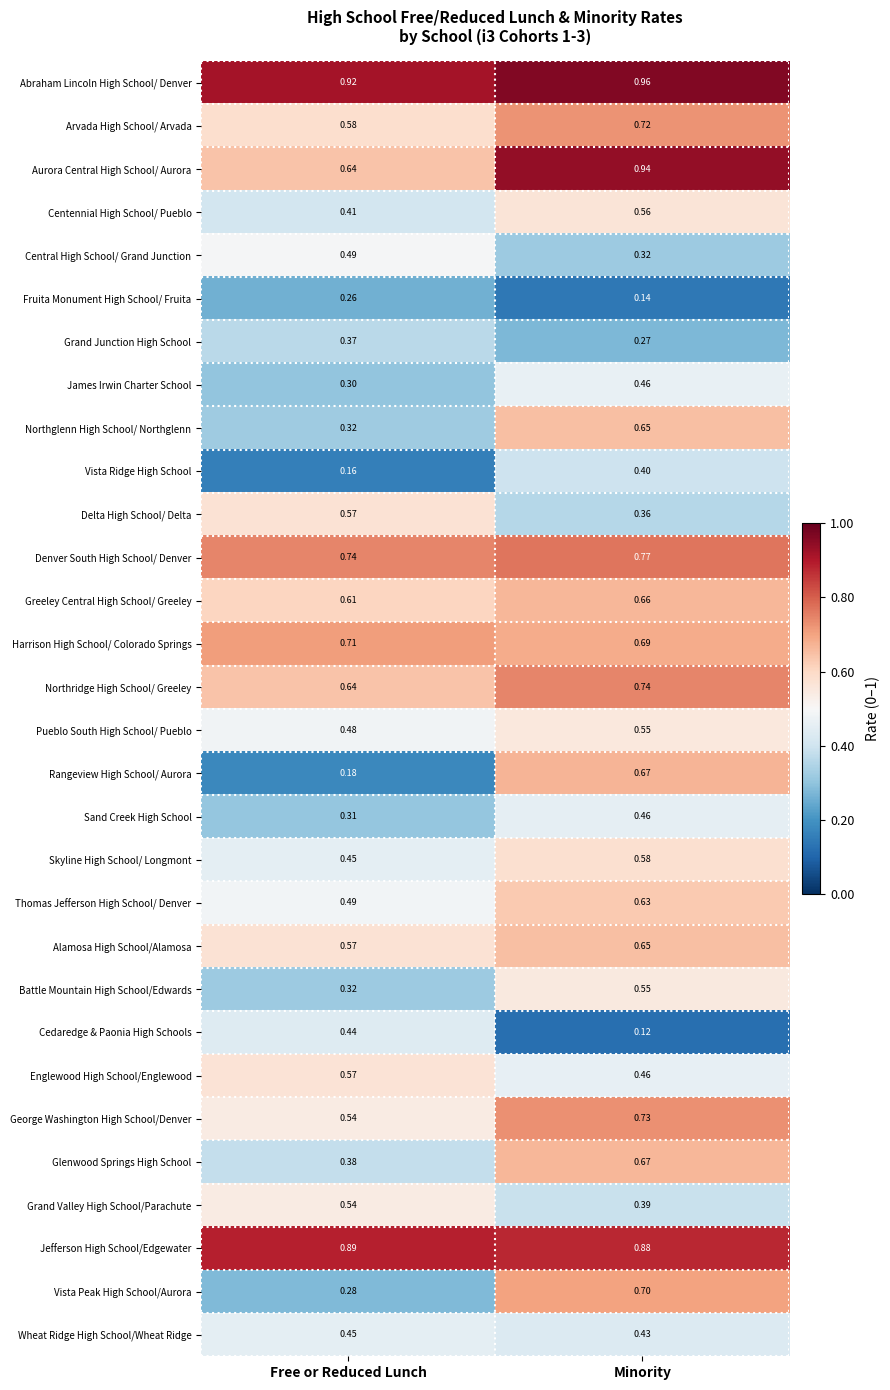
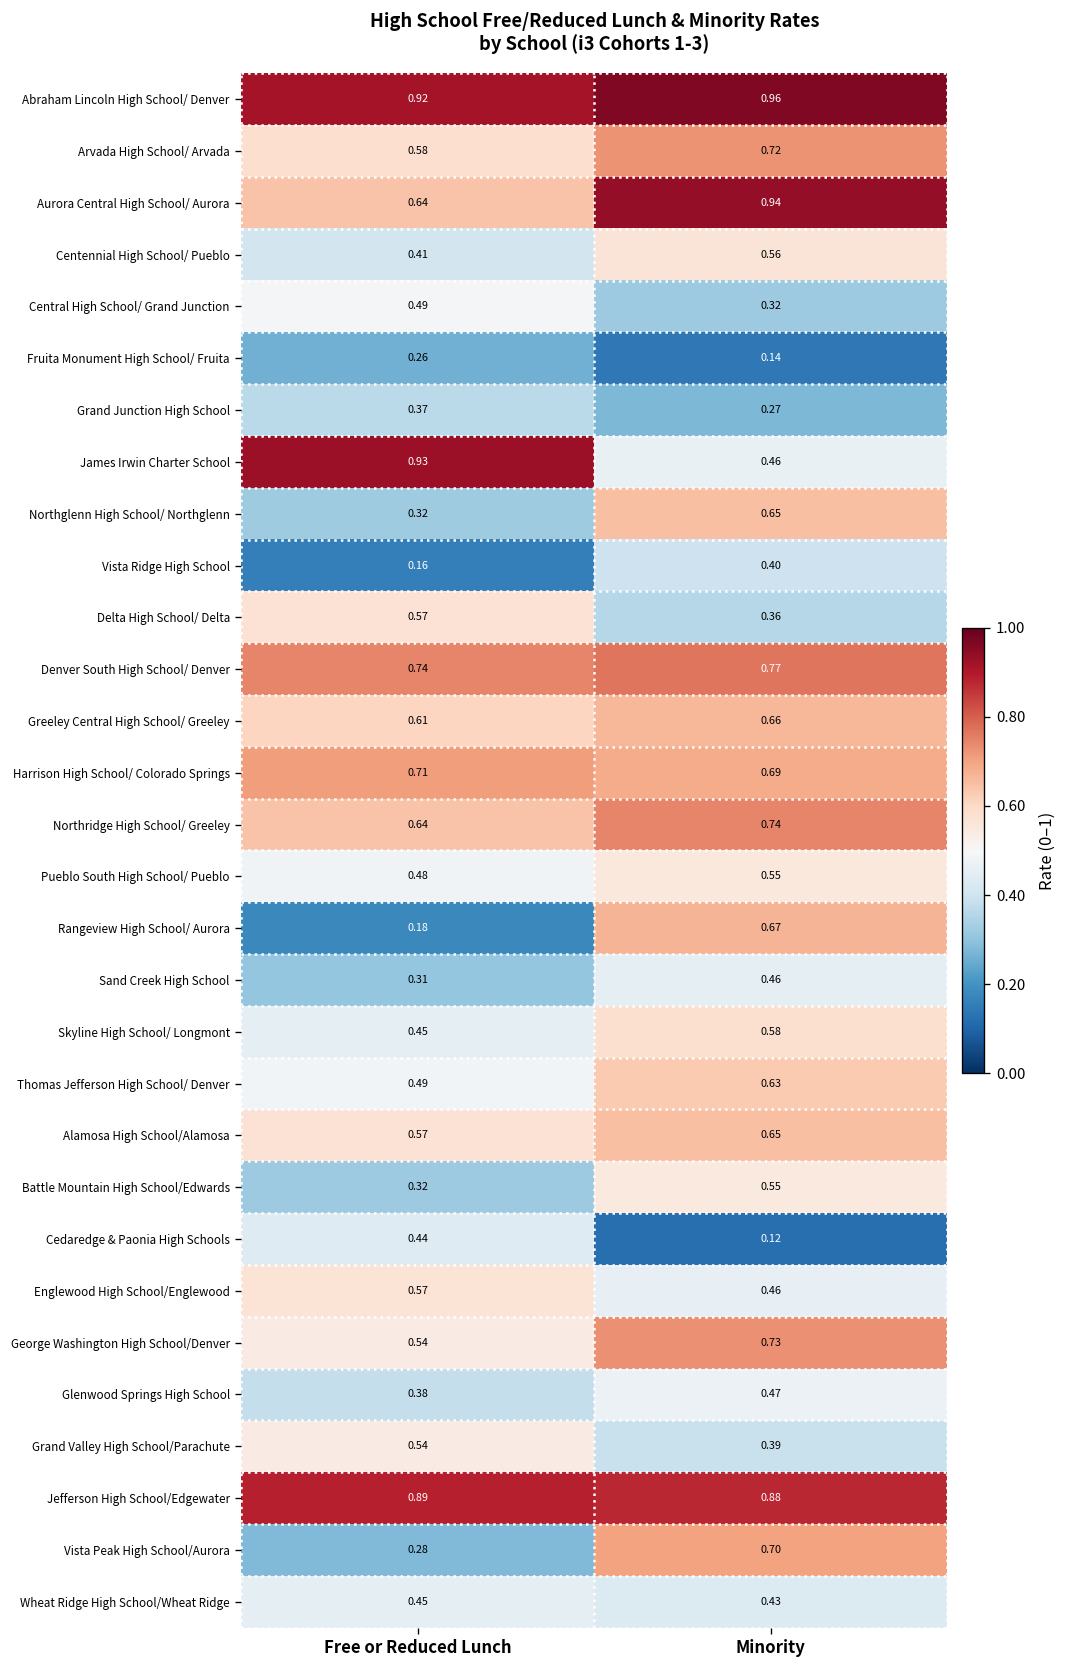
  {
    "Abraham Lincoln High School/ Denver": {
      "Free or Reduced Lunch": 0.92,
      "Minority": 0.96
    },
    "Arvada High School/ Arvada": {
      "Free or Reduced Lunch": 0.58,
      "Minority": 0.72
    },
    "Aurora Central High School/ Aurora": {
      "Free or Reduced Lunch": 0.64,
      "Minority": 0.94
    },
    "Centennial High School/ Pueblo": {
      "Free or Reduced Lunch": 0.41,
      "Minority": 0.56
    },
    "Central High School/ Grand Junction": {
      "Free or Reduced Lunch": 0.49,
      "Minority": 0.32
    },
    "Fruita Monument High School/ Fruita": {
      "Free or Reduced Lunch": 0.26,
      "Minority": 0.14
    },
    "Grand Junction High School": {
      "Free or Reduced Lunch": 0.37,
      "Minority": 0.27
    },
    "James Irwin Charter School": {
-     "Free or Reduced Lunch": 0.30,
+     "Free or Reduced Lunch": 0.93,
      "Minority": 0.46
    },
    "Northglenn High School/ Northglenn": {
      "Free or Reduced Lunch": 0.32,
      "Minority": 0.65
    },
    "Vista Ridge High School": {
      "Free or Reduced Lunch": 0.16,
      "Minority": 0.40
    },
    "Delta High School/ Delta": {
      "Free or Reduced Lunch": 0.57,
      "Minority": 0.36
    },
    "Denver South High School/ Denver": {
      "Free or Reduced Lunch": 0.74,
      "Minority": 0.77
    },
    "Greeley Central High School/ Greeley": {
      "Free or Reduced Lunch": 0.61,
      "Minority": 0.66
    },
    "Harrison High School/ Colorado Springs": {
      "Free or Reduced Lunch": 0.71,
      "Minority": 0.69
    },
    "Northridge High School/ Greeley": {
      "Free or Reduced Lunch": 0.64,
      "Minority": 0.74
    },
    "Pueblo South High School/ Pueblo": {
      "Free or Reduced Lunch": 0.48,
      "Minority": 0.55
    },
    "Rangeview High School/ Aurora": {
      "Free or Reduced Lunch": 0.18,
      "Minority": 0.67
    },
    "Sand Creek High School": {
      "Free or Reduced Lunch": 0.31,
      "Minority": 0.46
    },
    "Skyline High School/ Longmont": {
      "Free or Reduced Lunch": 0.45,
      "Minority": 0.58
    },
    "Thomas Jefferson High School/ Denver": {
      "Free or Reduced Lunch": 0.49,
      "Minority": 0.63
    },
    "Alamosa High School/Alamosa": {
      "Free or Reduced Lunch": 0.57,
      "Minority": 0.65
    },
    "Battle Mountain High School/Edwards": {
      "Free or Reduced Lunch": 0.32,
      "Minority": 0.55
    },
    "Cedaredge & Paonia High Schools": {
      "Free or Reduced Lunch": 0.44,
      "Minority": 0.12
    },
    "Englewood High School/Englewood": {
      "Free or Reduced Lunch": 0.57,
      "Minority": 0.46
    },
    "George Washington High School/Denver": {
      "Free or Reduced Lunch": 0.54,
      "Minority": 0.73
    },
    "Glenwood Springs High School": {
      "Free or Reduced Lunch": 0.38,
-     "Minority": 0.67
+     "Minority": 0.47
    },
    "Grand Valley High School/Parachute": {
      "Free or Reduced Lunch": 0.54,
      "Minority": 0.39
    },
    "Jefferson High School/Edgewater": {
      "Free or Reduced Lunch": 0.89,
      "Minority": 0.88
    },
    "Vista Peak High School/Aurora": {
      "Free or Reduced Lunch": 0.28,
      "Minority": 0.70
    },
    "Wheat Ridge High School/Wheat Ridge": {
      "Free or Reduced Lunch": 0.45,
      "Minority": 0.43
    }
  }
